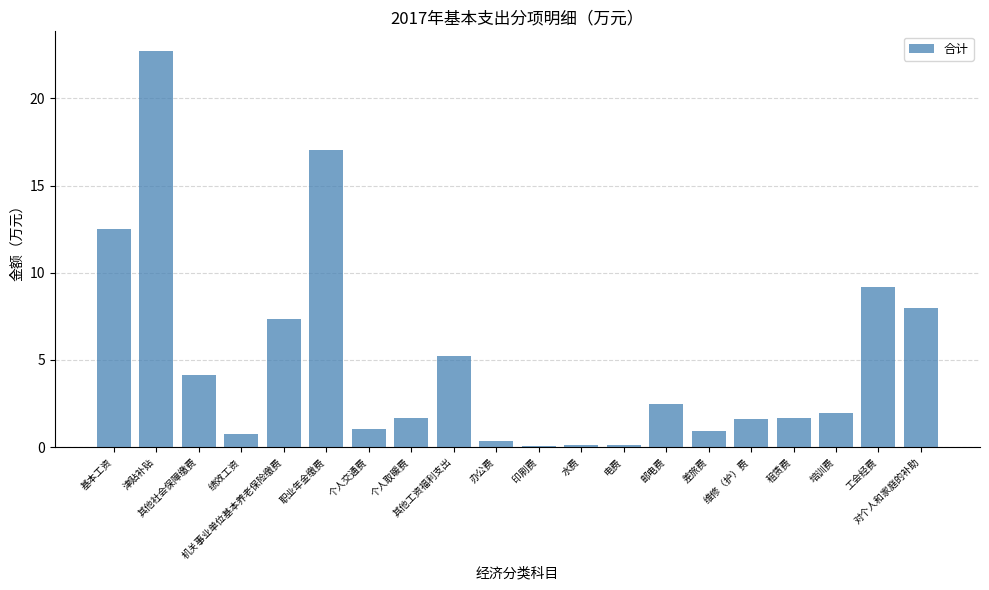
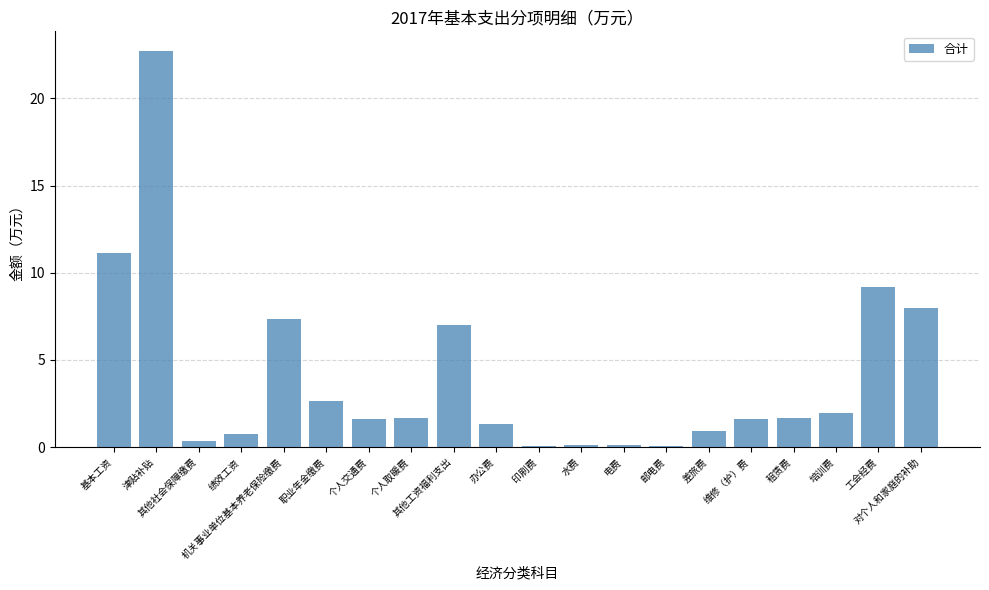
  {
-   "基本工资": 12.5,
+   "基本工资": 11.1,
    "津贴补贴": 22.7,
-   "其他社会保障缴费": 4.2,
+   "其他社会保障缴费": 0.4,
    "绩效工资": 0.7,
    "机关事业单位基本养老保险缴费": 7.3,
-   "职业年金缴费": 17.0,
-   "个人交通费": 1.0,
+   "职业年金缴费": 2.6,
+   "个人交通费": 1.6,
    "个人取暖费": 1.7,
-   "其他工资福利支出": 5.2,
-   "办公费": 0.4,
-   "邮电费": 2.5,
+   "其他工资福利支出": 7.0,
+   "办公费": 1.3,
+   "邮电费": 0.0,
    "差旅费": 0.9,
    "维修（护）费": 1.6,
    "租赁费": 1.7,
    "培训费": 1.9,
    "工会经费": 9.2,
    "对个人和家庭的补助": 7.9
  }
